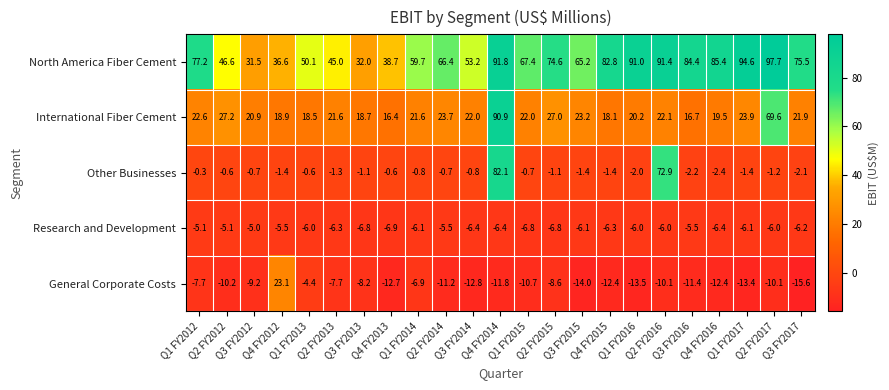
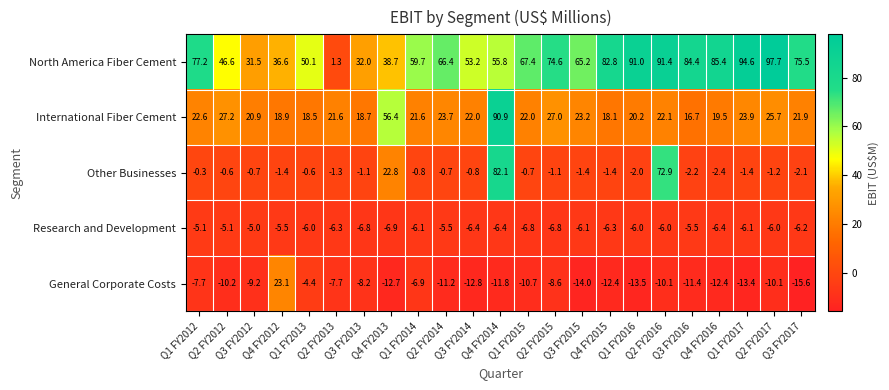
  {
    "North America Fiber Cement": {
      "Q1 FY2012": 77.2,
      "Q2 FY2012": 46.6,
      "Q3 FY2012": 31.5,
      "Q4 FY2012": 36.6,
      "Q1 FY2013": 50.1,
-     "Q2 FY2013": 45.0,
+     "Q2 FY2013": 1.3,
      "Q3 FY2013": 32.0,
      "Q4 FY2013": 38.7,
      "Q1 FY2014": 59.7,
      "Q2 FY2014": 66.4,
      "Q3 FY2014": 53.2,
-     "Q4 FY2014": 91.8,
+     "Q4 FY2014": 55.8,
      "Q1 FY2015": 67.4,
      "Q2 FY2015": 74.6,
      "Q3 FY2015": 65.2,
      "Q4 FY2015": 82.8,
      "Q1 FY2016": 91.0,
      "Q2 FY2016": 91.4,
      "Q3 FY2016": 84.4,
      "Q4 FY2016": 85.4,
      "Q1 FY2017": 94.6,
      "Q2 FY2017": 97.7,
      "Q3 FY2017": 75.5
    },
    "International Fiber Cement": {
      "Q1 FY2012": 22.6,
      "Q2 FY2012": 27.2,
      "Q3 FY2012": 20.9,
      "Q4 FY2012": 18.9,
      "Q1 FY2013": 18.5,
      "Q2 FY2013": 21.6,
      "Q3 FY2013": 18.7,
-     "Q4 FY2013": 16.4,
+     "Q4 FY2013": 56.4,
      "Q1 FY2014": 21.6,
      "Q2 FY2014": 23.7,
      "Q3 FY2014": 22.0,
      "Q4 FY2014": 90.9,
      "Q1 FY2015": 22.0,
      "Q2 FY2015": 27.0,
      "Q3 FY2015": 23.2,
      "Q4 FY2015": 18.1,
      "Q1 FY2016": 20.2,
      "Q2 FY2016": 22.1,
      "Q3 FY2016": 16.7,
      "Q4 FY2016": 19.5,
      "Q1 FY2017": 23.9,
-     "Q2 FY2017": 69.6,
+     "Q2 FY2017": 25.7,
      "Q3 FY2017": 21.9
    },
    "Other Businesses": {
      "Q1 FY2012": -0.3,
      "Q2 FY2012": -0.6,
      "Q3 FY2012": -0.7,
      "Q4 FY2012": -1.4,
      "Q1 FY2013": -0.6,
      "Q2 FY2013": -1.3,
      "Q3 FY2013": -1.1,
-     "Q4 FY2013": -0.6,
+     "Q4 FY2013": 22.8,
      "Q1 FY2014": -0.8,
      "Q2 FY2014": -0.7,
      "Q3 FY2014": -0.8,
      "Q4 FY2014": 82.1,
      "Q1 FY2015": -0.7,
      "Q2 FY2015": -1.1,
      "Q3 FY2015": -1.4,
      "Q4 FY2015": -1.4,
      "Q1 FY2016": -2.0,
      "Q2 FY2016": 72.9,
      "Q3 FY2016": -2.2,
      "Q4 FY2016": -2.4,
      "Q1 FY2017": -1.4,
      "Q2 FY2017": -1.2,
      "Q3 FY2017": -2.1
    },
    "Research and Development": {
      "Q1 FY2012": -5.1,
      "Q2 FY2012": -5.1,
      "Q3 FY2012": -5.0,
      "Q4 FY2012": -5.5,
      "Q1 FY2013": -6.0,
      "Q2 FY2013": -6.3,
      "Q3 FY2013": -6.8,
      "Q4 FY2013": -6.9,
      "Q1 FY2014": -6.1,
      "Q2 FY2014": -5.5,
      "Q3 FY2014": -6.4,
      "Q4 FY2014": -6.4,
      "Q1 FY2015": -6.8,
      "Q2 FY2015": -6.8,
      "Q3 FY2015": -6.1,
      "Q4 FY2015": -6.3,
      "Q1 FY2016": -6.0,
      "Q2 FY2016": -6.0,
      "Q3 FY2016": -5.5,
      "Q4 FY2016": -6.4,
      "Q1 FY2017": -6.1,
      "Q2 FY2017": -6.0,
      "Q3 FY2017": -6.2
    },
    "General Corporate Costs": {
      "Q1 FY2012": -7.7,
      "Q2 FY2012": -10.2,
      "Q3 FY2012": -9.2,
      "Q4 FY2012": 23.1,
      "Q1 FY2013": -4.4,
      "Q2 FY2013": -7.7,
      "Q3 FY2013": -8.2,
      "Q4 FY2013": -12.7,
      "Q1 FY2014": -6.9,
      "Q2 FY2014": -11.2,
      "Q3 FY2014": -12.8,
      "Q4 FY2014": -11.8,
      "Q1 FY2015": -10.7,
      "Q2 FY2015": -8.6,
      "Q3 FY2015": -14.0,
      "Q4 FY2015": -12.4,
      "Q1 FY2016": -13.5,
      "Q2 FY2016": -10.1,
      "Q3 FY2016": -11.4,
      "Q4 FY2016": -12.4,
      "Q1 FY2017": -13.4,
      "Q2 FY2017": -10.1,
      "Q3 FY2017": -15.6
    }
  }
